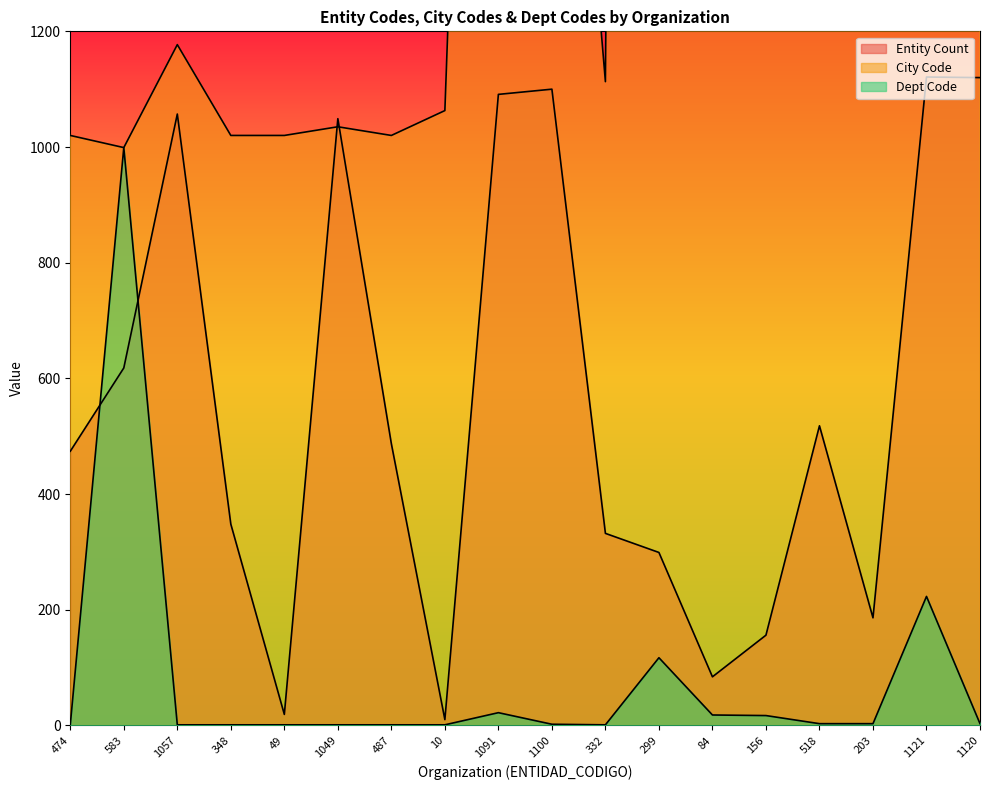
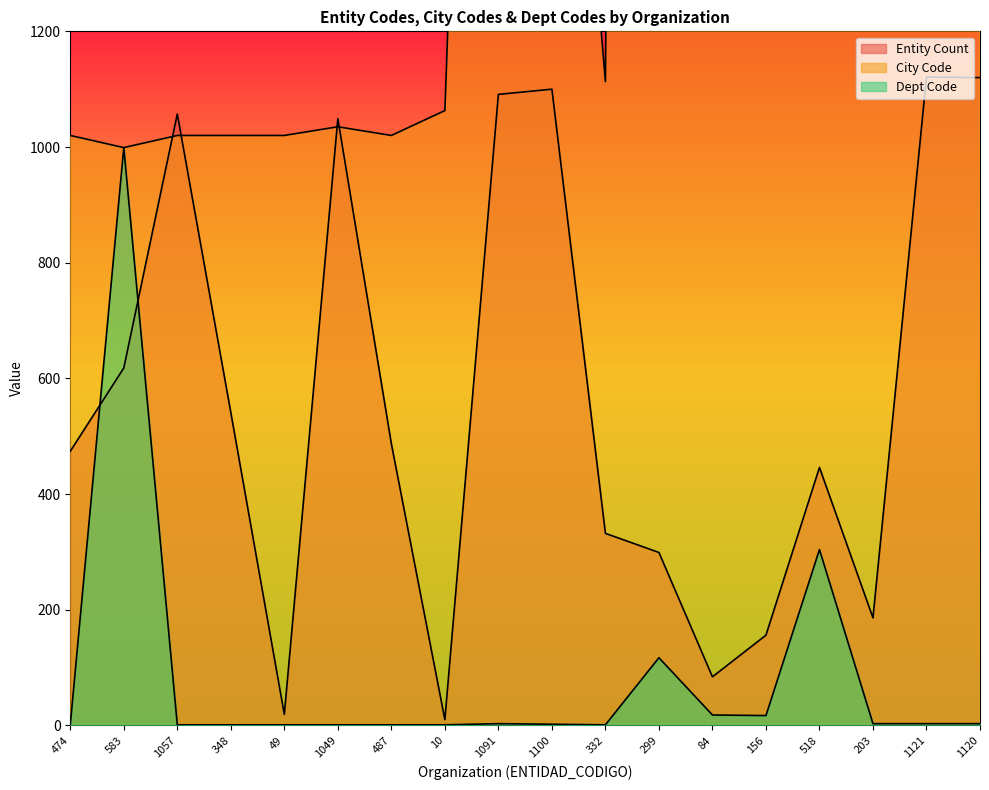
  {
    "Entity Count": {
      "474": 470,
      "583": 620,
      "1057": 1060,
-     "348": 350,
+     "348": 540,
      "49": 20,
      "1049": 1050,
      "487": 490,
      "10": 10,
      "1091": 1090,
      "1100": 1100,
      "332": 330,
      "299": 300,
      "84": 80,
      "156": 160,
-     "518": 520,
+     "518": 450,
      "203": 190,
      "1120": 1120
    },
    "City Code": {
      "474": 1020,
-     "1057": 1180,
+     "1057": 1020,
      "348": 1020,
      "49": 1020,
      "1049": 1040,
      "487": 1020,
      "10": 1060,
      "332": 1110
    },
    "Dept Code": {
      "474": 0,
      "1057": 0,
      "348": 0,
      "49": 0,
      "1049": 0,
      "487": 0,
      "10": 0,
-     "1091": 20,
+     "1091": 0,
      "1100": 0,
      "332": 0,
      "299": 120,
      "84": 20,
      "156": 20,
-     "518": 0,
+     "518": 300,
      "203": 0,
-     "1121": 220,
+     "1121": 0,
      "1120": 0
    }
  }
